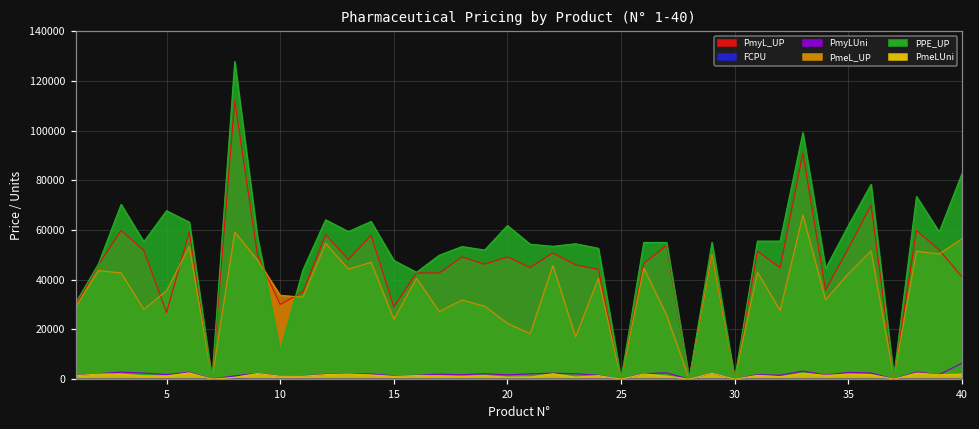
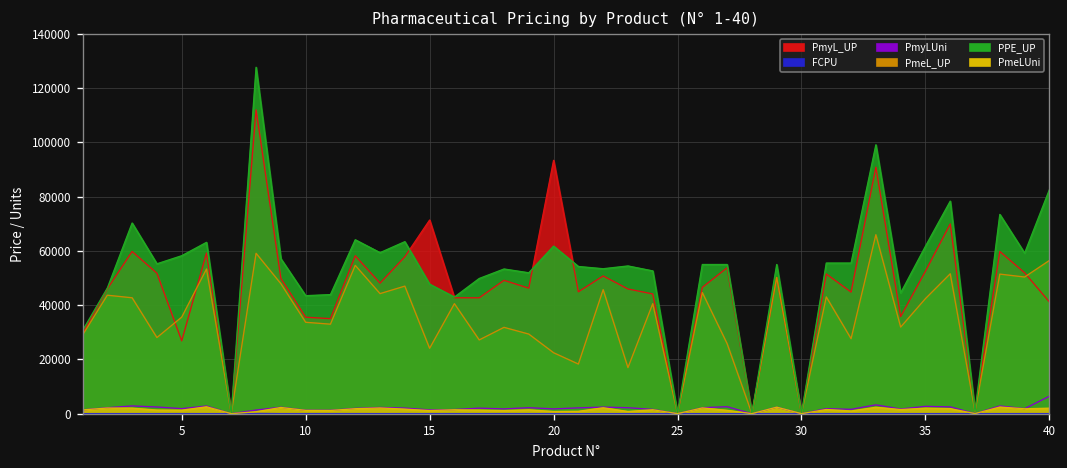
  {
    "PmyL_UP": {
      "5": 27000,
-     "10": 30000,
-     "15": 29000,
-     "20": 49000,
+     "10": 36000,
+     "15": 71000,
+     "20": 93000,
      "35": 53000,
      "40": 41000
    },
    "FCPU": {
      "5": 0,
      "10": 0,
      "15": 0,
      "35": 0,
      "40": 0
    },
    "PmyLUni": {
      "40": 6000
    },
    "PPE_UP": {
-     "5": 68000,
-     "10": 11000,
+     "5": 58000,
+     "10": 44000,
      "15": 48000,
      "20": 62000,
      "35": 62000,
      "40": 83000
    }
  }
